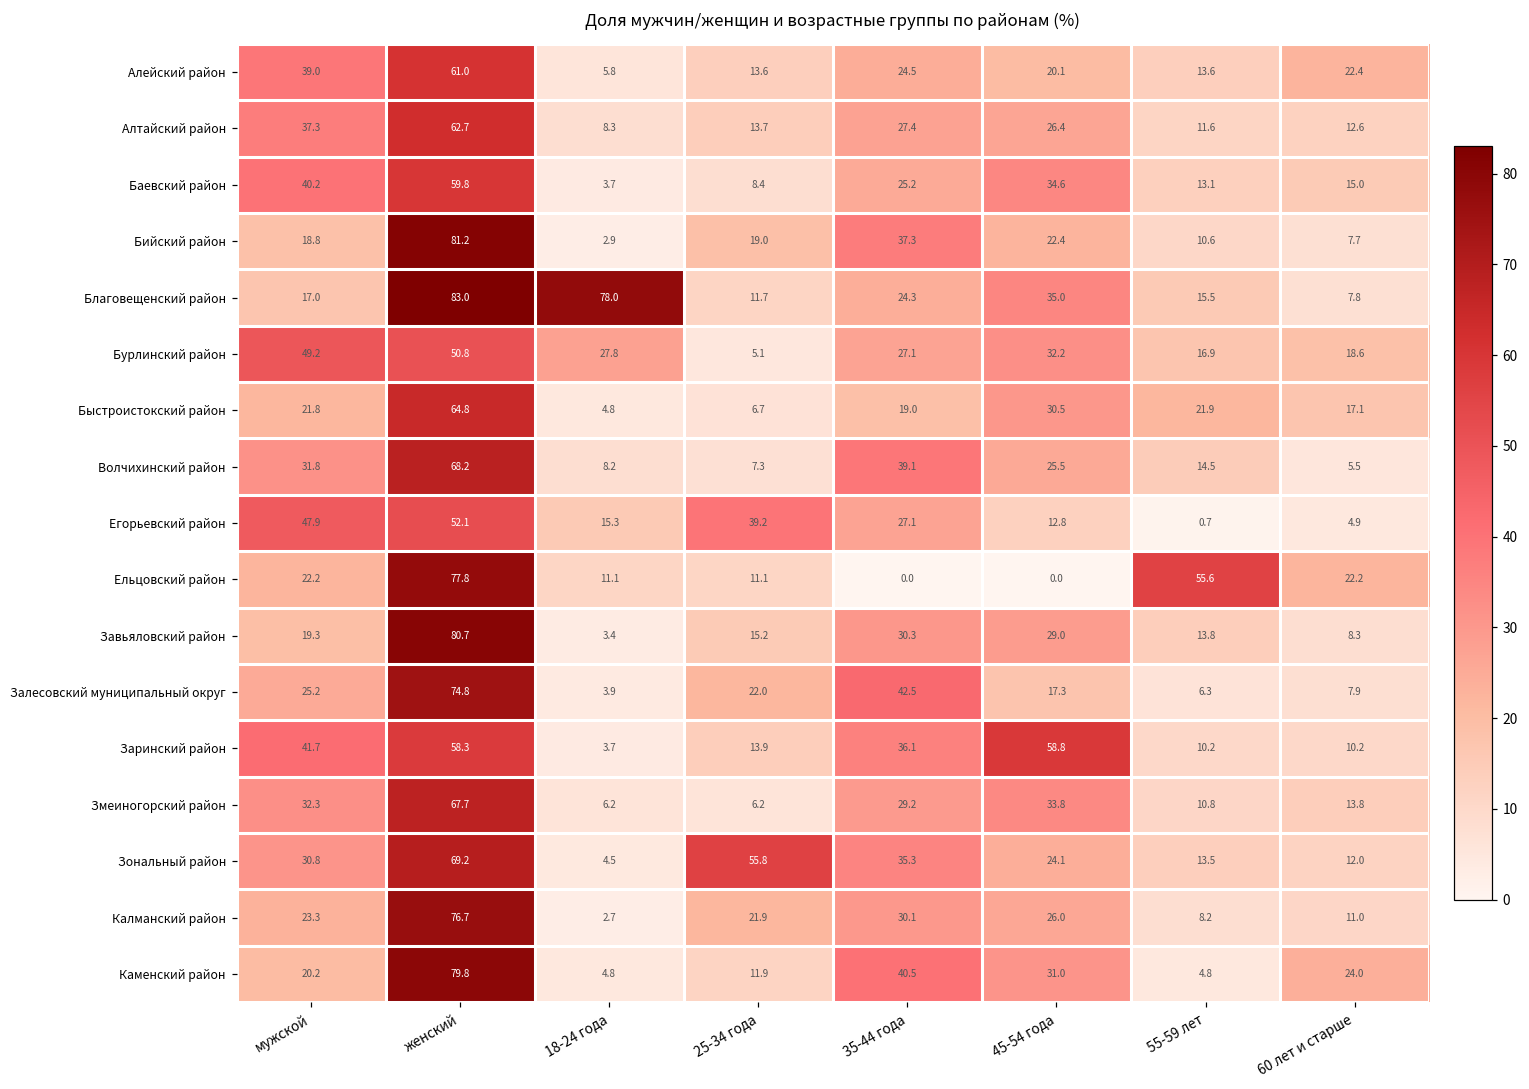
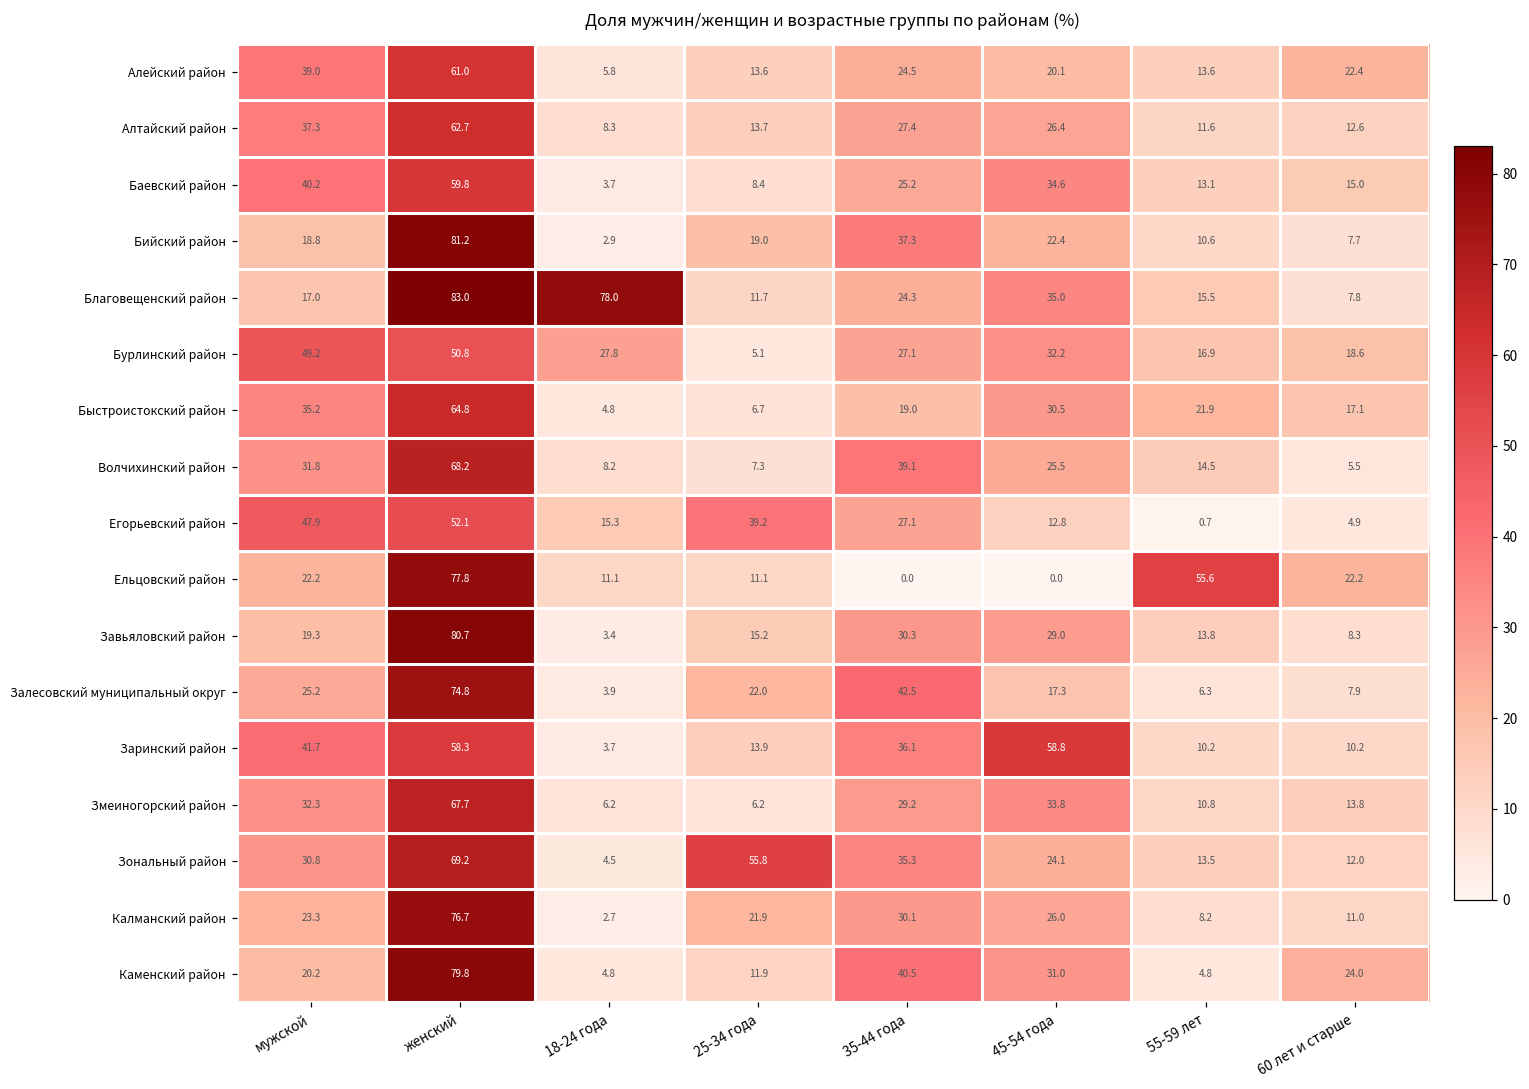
  {
    "Алейский район": {
      "мужской": 39.0,
      "женский": 61.0,
      "18-24 года": 5.8,
      "25-34 года": 13.6,
      "35-44 года": 24.5,
      "45-54 года": 20.1,
      "55-59 лет": 13.6,
      "60 лет и старше": 22.4
    },
    "Алтайский район": {
      "мужской": 37.3,
      "женский": 62.7,
      "18-24 года": 8.3,
      "25-34 года": 13.7,
      "35-44 года": 27.4,
      "45-54 года": 26.4,
      "55-59 лет": 11.6,
      "60 лет и старше": 12.6
    },
    "Баевский район": {
      "мужской": 40.2,
      "женский": 59.8,
      "18-24 года": 3.7,
      "25-34 года": 8.4,
      "35-44 года": 25.2,
      "45-54 года": 34.6,
      "55-59 лет": 13.1,
      "60 лет и старше": 15.0
    },
    "Бийский район": {
      "мужской": 18.8,
      "женский": 81.2,
      "18-24 года": 2.9,
      "25-34 года": 19.0,
      "35-44 года": 37.3,
      "45-54 года": 22.4,
      "55-59 лет": 10.6,
      "60 лет и старше": 7.7
    },
    "Благовещенский район": {
      "мужской": 17.0,
      "женский": 83.0,
      "18-24 года": 78.0,
      "25-34 года": 11.7,
      "35-44 года": 24.3,
      "45-54 года": 35.0,
      "55-59 лет": 15.5,
      "60 лет и старше": 7.8
    },
    "Бурлинский район": {
      "мужской": 49.2,
      "женский": 50.8,
      "18-24 года": 27.8,
      "25-34 года": 5.1,
      "35-44 года": 27.1,
      "45-54 года": 32.2,
      "55-59 лет": 16.9,
      "60 лет и старше": 18.6
    },
    "Быстроистокский район": {
-     "мужской": 21.8,
+     "мужской": 35.2,
      "женский": 64.8,
      "18-24 года": 4.8,
      "25-34 года": 6.7,
      "35-44 года": 19.0,
      "45-54 года": 30.5,
      "55-59 лет": 21.9,
      "60 лет и старше": 17.1
    },
    "Волчихинский район": {
      "мужской": 31.8,
      "женский": 68.2,
      "18-24 года": 8.2,
      "25-34 года": 7.3,
      "35-44 года": 39.1,
      "45-54 года": 25.5,
      "55-59 лет": 14.5,
      "60 лет и старше": 5.5
    },
    "Егорьевский район": {
      "мужской": 47.9,
      "женский": 52.1,
      "18-24 года": 15.3,
      "25-34 года": 39.2,
      "35-44 года": 27.1,
      "45-54 года": 12.8,
      "55-59 лет": 0.7,
      "60 лет и старше": 4.9
    },
    "Ельцовский район": {
      "мужской": 22.2,
      "женский": 77.8,
      "18-24 года": 11.1,
      "25-34 года": 11.1,
      "35-44 года": 0.0,
      "45-54 года": 0.0,
      "55-59 лет": 55.6,
      "60 лет и старше": 22.2
    },
    "Завьяловский район": {
      "мужской": 19.3,
      "женский": 80.7,
      "18-24 года": 3.4,
      "25-34 года": 15.2,
      "35-44 года": 30.3,
      "45-54 года": 29.0,
      "55-59 лет": 13.8,
      "60 лет и старше": 8.3
    },
    "Залесовский муниципальный округ": {
      "мужской": 25.2,
      "женский": 74.8,
      "18-24 года": 3.9,
      "25-34 года": 22.0,
      "35-44 года": 42.5,
      "45-54 года": 17.3,
      "55-59 лет": 6.3,
      "60 лет и старше": 7.9
    },
    "Заринский район": {
      "мужской": 41.7,
      "женский": 58.3,
      "18-24 года": 3.7,
      "25-34 года": 13.9,
      "35-44 года": 36.1,
      "45-54 года": 58.8,
      "55-59 лет": 10.2,
      "60 лет и старше": 10.2
    },
    "Змеиногорский район": {
      "мужской": 32.3,
      "женский": 67.7,
      "18-24 года": 6.2,
      "25-34 года": 6.2,
      "35-44 года": 29.2,
      "45-54 года": 33.8,
      "55-59 лет": 10.8,
      "60 лет и старше": 13.8
    },
    "Зональный район": {
      "мужской": 30.8,
      "женский": 69.2,
      "18-24 года": 4.5,
      "25-34 года": 55.8,
      "35-44 года": 35.3,
      "45-54 года": 24.1,
      "55-59 лет": 13.5,
      "60 лет и старше": 12.0
    },
    "Калманский район": {
      "мужской": 23.3,
      "женский": 76.7,
      "18-24 года": 2.7,
      "25-34 года": 21.9,
      "35-44 года": 30.1,
      "45-54 года": 26.0,
      "55-59 лет": 8.2,
      "60 лет и старше": 11.0
    },
    "Каменский район": {
      "мужской": 20.2,
      "женский": 79.8,
      "18-24 года": 4.8,
      "25-34 года": 11.9,
      "35-44 года": 40.5,
      "45-54 года": 31.0,
      "55-59 лет": 4.8,
      "60 лет и старше": 24.0
    }
  }
